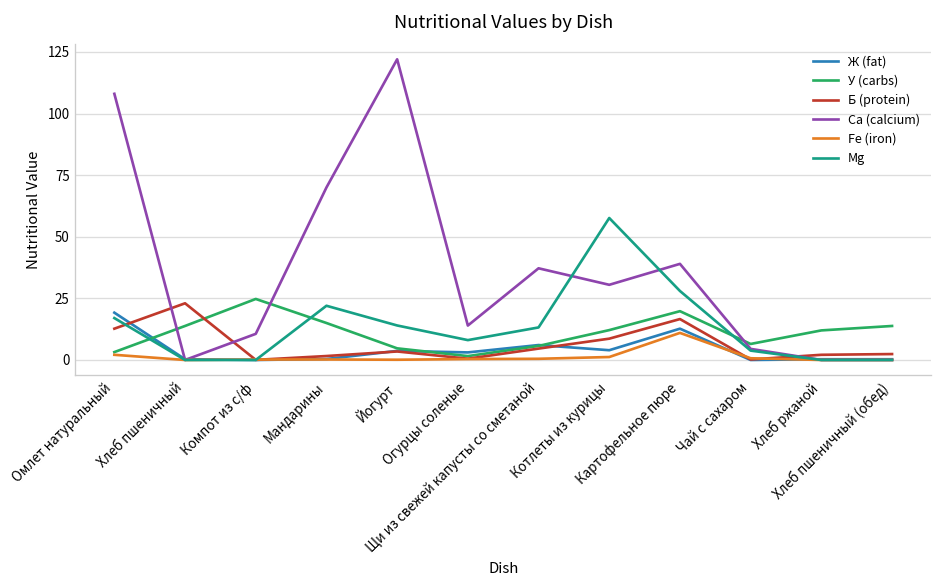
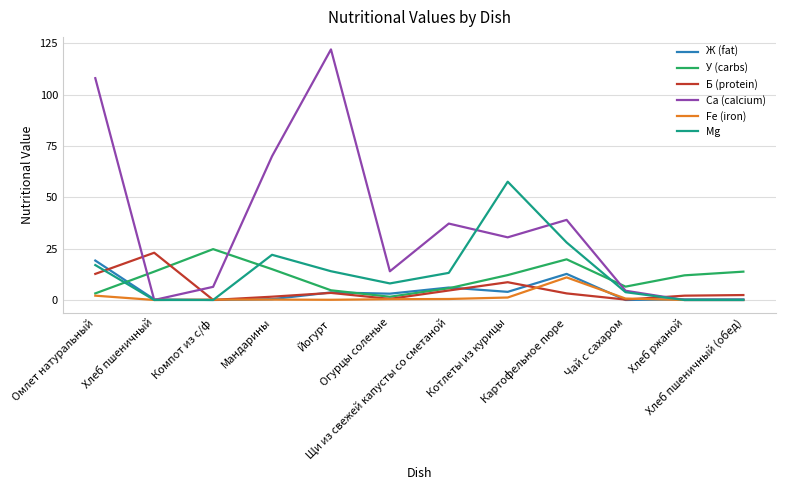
  {
    "Ж (fat)": {
      "Омлет натуральный": 19,
      "Огурцы соленые": 3,
      "Котлеты из курицы": 4,
      "Картофельное пюре": 13
    },
    "Б (protein)": {
      "Омлет натуральный": 13,
      "Хлеб пшеничный": 23,
      "Котлеты из курицы": 9,
-     "Картофельное пюре": 17,
+     "Картофельное пюре": 3,
      "Хлеб ржаной": 2,
      "Хлеб пшеничный (обед)": 2
    },
    "Са (calcium)": {
      "Омлет натуральный": 108,
-     "Компот из с/ф": 11,
+     "Компот из с/ф": 6,
      "Мандарины": 70,
      "Йогурт": 122,
      "Огурцы соленые": 14,
      "Щи из свежей капусты со сметаной": 37,
      "Котлеты из курицы": 31,
      "Картофельное пюре": 39
    },
    "Fe (iron)": {
      "Йогурт": 0,
      "Щи из свежей капусты со сметаной": 0,
      "Котлеты из курицы": 1,
      "Картофельное пюре": 11
    }
  }
